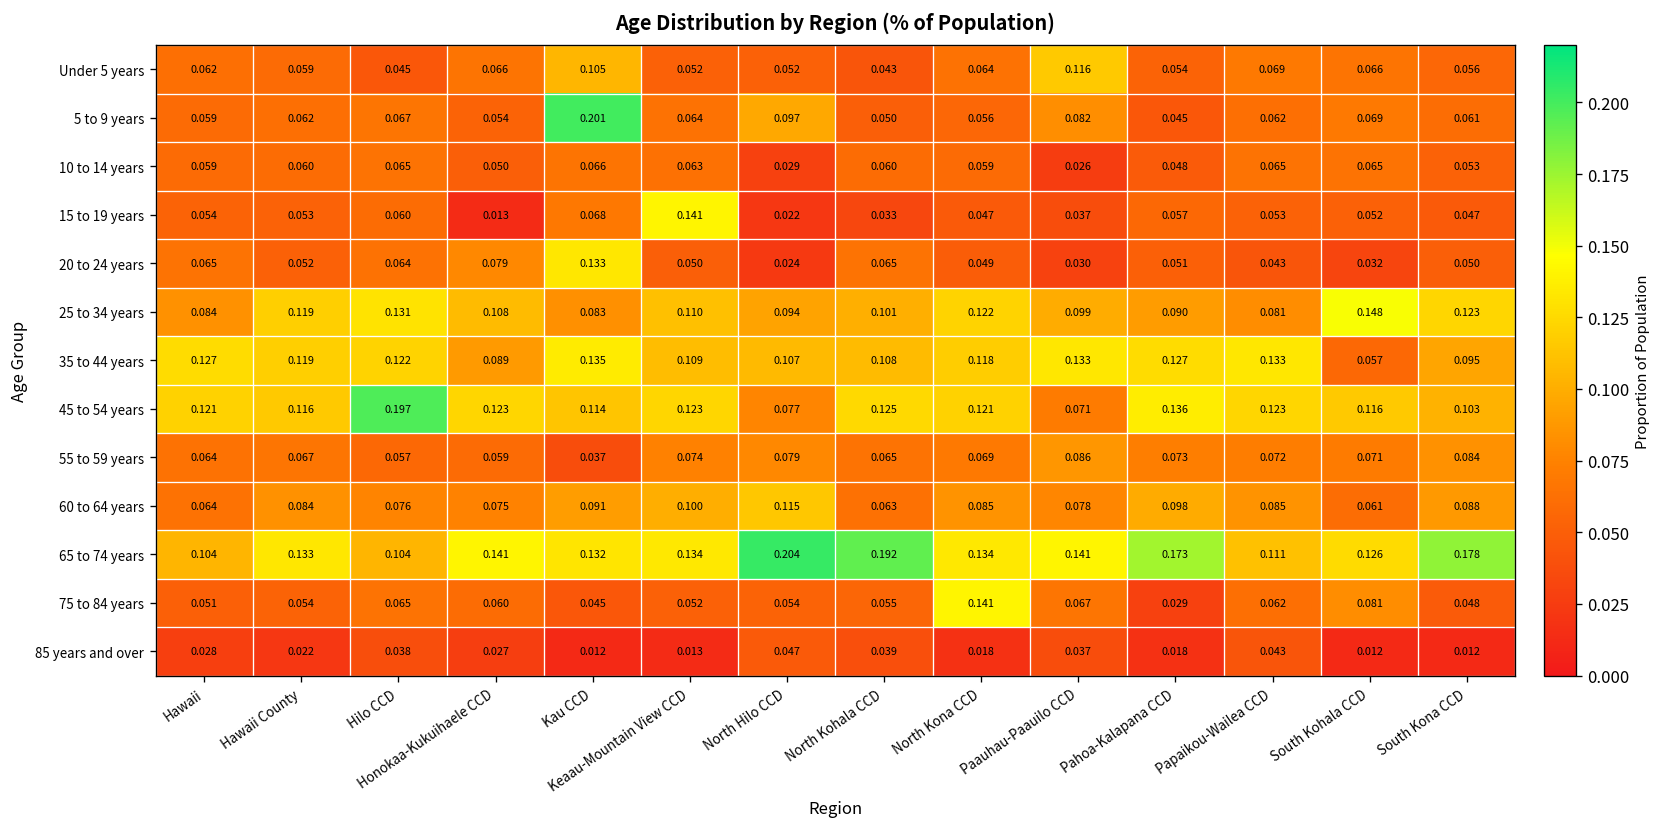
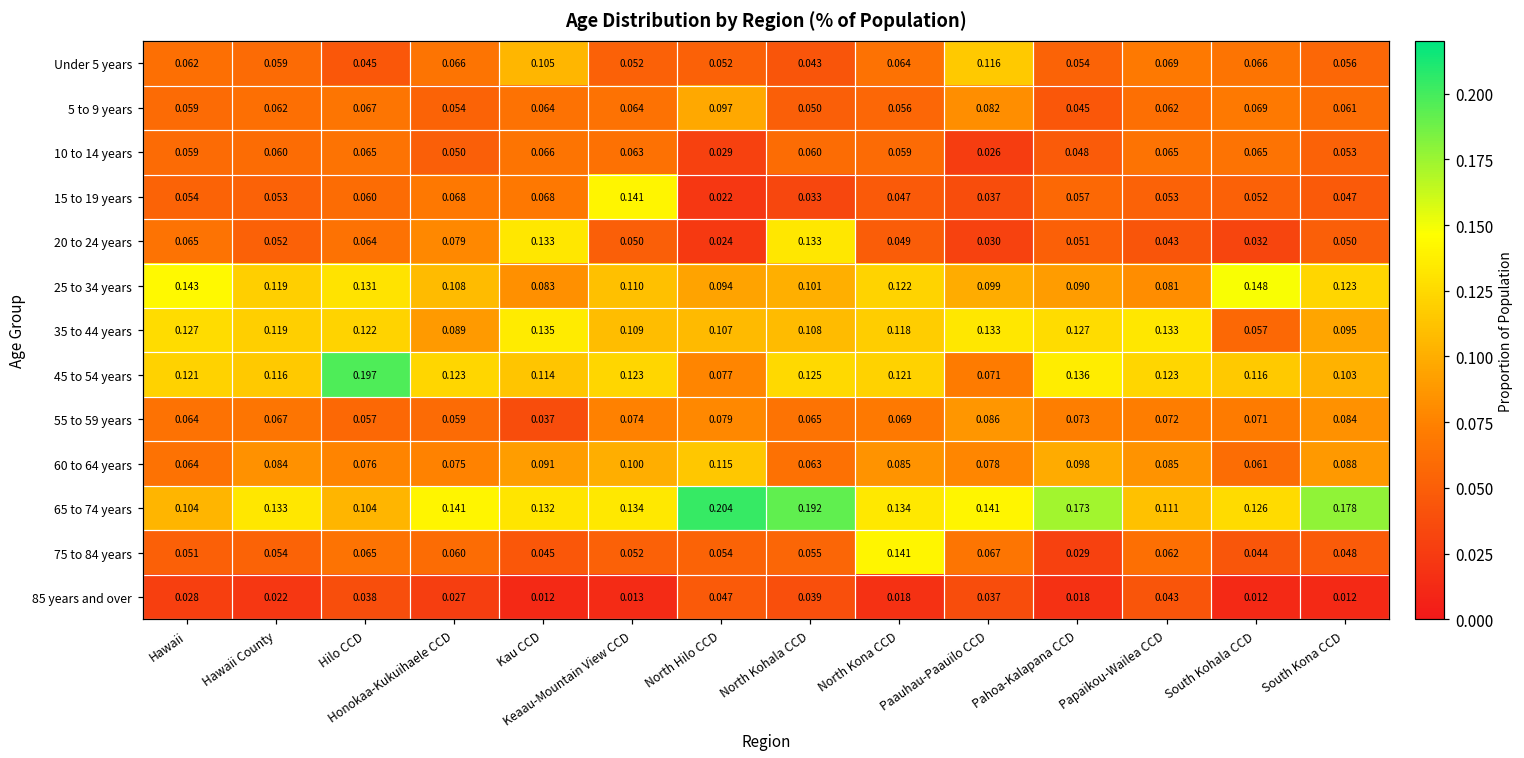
  {
    "Under 5 years": {
      "Hawaii": 0.062,
      "Hawaii County": 0.059,
      "Hilo CCD": 0.045,
      "Honokaa-Kukuihaele CCD": 0.066,
      "Kau CCD": 0.105,
      "Keaau-Mountain View CCD": 0.052,
      "North Hilo CCD": 0.052,
      "North Kohala CCD": 0.043,
      "North Kona CCD": 0.064,
      "Paauhau-Paauilo CCD": 0.116,
      "Pahoa-Kalapana CCD": 0.054,
      "Papaikou-Wailea CCD": 0.069,
      "South Kohala CCD": 0.066,
      "South Kona CCD": 0.056
    },
    "5 to 9 years": {
      "Hawaii": 0.059,
      "Hawaii County": 0.062,
      "Hilo CCD": 0.067,
      "Honokaa-Kukuihaele CCD": 0.054,
-     "Kau CCD": 0.201,
+     "Kau CCD": 0.064,
      "Keaau-Mountain View CCD": 0.064,
      "North Hilo CCD": 0.097,
      "North Kohala CCD": 0.050,
      "North Kona CCD": 0.056,
      "Paauhau-Paauilo CCD": 0.082,
      "Pahoa-Kalapana CCD": 0.045,
      "Papaikou-Wailea CCD": 0.062,
      "South Kohala CCD": 0.069,
      "South Kona CCD": 0.061
    },
    "10 to 14 years": {
      "Hawaii": 0.059,
      "Hawaii County": 0.060,
      "Hilo CCD": 0.065,
      "Honokaa-Kukuihaele CCD": 0.050,
      "Kau CCD": 0.066,
      "Keaau-Mountain View CCD": 0.063,
      "North Hilo CCD": 0.029,
      "North Kohala CCD": 0.060,
      "North Kona CCD": 0.059,
      "Paauhau-Paauilo CCD": 0.026,
      "Pahoa-Kalapana CCD": 0.048,
      "Papaikou-Wailea CCD": 0.065,
      "South Kohala CCD": 0.065,
      "South Kona CCD": 0.053
    },
    "15 to 19 years": {
      "Hawaii": 0.054,
      "Hawaii County": 0.053,
      "Hilo CCD": 0.060,
-     "Honokaa-Kukuihaele CCD": 0.013,
+     "Honokaa-Kukuihaele CCD": 0.068,
      "Kau CCD": 0.068,
      "Keaau-Mountain View CCD": 0.141,
      "North Hilo CCD": 0.022,
      "North Kohala CCD": 0.033,
      "North Kona CCD": 0.047,
      "Paauhau-Paauilo CCD": 0.037,
      "Pahoa-Kalapana CCD": 0.057,
      "Papaikou-Wailea CCD": 0.053,
      "South Kohala CCD": 0.052,
      "South Kona CCD": 0.047
    },
    "20 to 24 years": {
      "Hawaii": 0.065,
      "Hawaii County": 0.052,
      "Hilo CCD": 0.064,
      "Honokaa-Kukuihaele CCD": 0.079,
      "Kau CCD": 0.133,
      "Keaau-Mountain View CCD": 0.050,
      "North Hilo CCD": 0.024,
-     "North Kohala CCD": 0.065,
+     "North Kohala CCD": 0.133,
      "North Kona CCD": 0.049,
      "Paauhau-Paauilo CCD": 0.030,
      "Pahoa-Kalapana CCD": 0.051,
      "Papaikou-Wailea CCD": 0.043,
      "South Kohala CCD": 0.032,
      "South Kona CCD": 0.050
    },
    "25 to 34 years": {
-     "Hawaii": 0.084,
+     "Hawaii": 0.143,
      "Hawaii County": 0.119,
      "Hilo CCD": 0.131,
      "Honokaa-Kukuihaele CCD": 0.108,
      "Kau CCD": 0.083,
      "Keaau-Mountain View CCD": 0.110,
      "North Hilo CCD": 0.094,
      "North Kohala CCD": 0.101,
      "North Kona CCD": 0.122,
      "Paauhau-Paauilo CCD": 0.099,
      "Pahoa-Kalapana CCD": 0.090,
      "Papaikou-Wailea CCD": 0.081,
      "South Kohala CCD": 0.148,
      "South Kona CCD": 0.123
    },
    "35 to 44 years": {
      "Hawaii": 0.127,
      "Hawaii County": 0.119,
      "Hilo CCD": 0.122,
      "Honokaa-Kukuihaele CCD": 0.089,
      "Kau CCD": 0.135,
      "Keaau-Mountain View CCD": 0.109,
      "North Hilo CCD": 0.107,
      "North Kohala CCD": 0.108,
      "North Kona CCD": 0.118,
      "Paauhau-Paauilo CCD": 0.133,
      "Pahoa-Kalapana CCD": 0.127,
      "Papaikou-Wailea CCD": 0.133,
      "South Kohala CCD": 0.057,
      "South Kona CCD": 0.095
    },
    "45 to 54 years": {
      "Hawaii": 0.121,
      "Hawaii County": 0.116,
      "Hilo CCD": 0.197,
      "Honokaa-Kukuihaele CCD": 0.123,
      "Kau CCD": 0.114,
      "Keaau-Mountain View CCD": 0.123,
      "North Hilo CCD": 0.077,
      "North Kohala CCD": 0.125,
      "North Kona CCD": 0.121,
      "Paauhau-Paauilo CCD": 0.071,
      "Pahoa-Kalapana CCD": 0.136,
      "Papaikou-Wailea CCD": 0.123,
      "South Kohala CCD": 0.116,
      "South Kona CCD": 0.103
    },
    "55 to 59 years": {
      "Hawaii": 0.064,
      "Hawaii County": 0.067,
      "Hilo CCD": 0.057,
      "Honokaa-Kukuihaele CCD": 0.059,
      "Kau CCD": 0.037,
      "Keaau-Mountain View CCD": 0.074,
      "North Hilo CCD": 0.079,
      "North Kohala CCD": 0.065,
      "North Kona CCD": 0.069,
      "Paauhau-Paauilo CCD": 0.086,
      "Pahoa-Kalapana CCD": 0.073,
      "Papaikou-Wailea CCD": 0.072,
      "South Kohala CCD": 0.071,
      "South Kona CCD": 0.084
    },
    "60 to 64 years": {
      "Hawaii": 0.064,
      "Hawaii County": 0.084,
      "Hilo CCD": 0.076,
      "Honokaa-Kukuihaele CCD": 0.075,
      "Kau CCD": 0.091,
      "Keaau-Mountain View CCD": 0.100,
      "North Hilo CCD": 0.115,
      "North Kohala CCD": 0.063,
      "North Kona CCD": 0.085,
      "Paauhau-Paauilo CCD": 0.078,
      "Pahoa-Kalapana CCD": 0.098,
      "Papaikou-Wailea CCD": 0.085,
      "South Kohala CCD": 0.061,
      "South Kona CCD": 0.088
    },
    "65 to 74 years": {
      "Hawaii": 0.104,
      "Hawaii County": 0.133,
      "Hilo CCD": 0.104,
      "Honokaa-Kukuihaele CCD": 0.141,
      "Kau CCD": 0.132,
      "Keaau-Mountain View CCD": 0.134,
      "North Hilo CCD": 0.204,
      "North Kohala CCD": 0.192,
      "North Kona CCD": 0.134,
      "Paauhau-Paauilo CCD": 0.141,
      "Pahoa-Kalapana CCD": 0.173,
      "Papaikou-Wailea CCD": 0.111,
      "South Kohala CCD": 0.126,
      "South Kona CCD": 0.178
    },
    "75 to 84 years": {
      "Hawaii": 0.051,
      "Hawaii County": 0.054,
      "Hilo CCD": 0.065,
      "Honokaa-Kukuihaele CCD": 0.060,
      "Kau CCD": 0.045,
      "Keaau-Mountain View CCD": 0.052,
      "North Hilo CCD": 0.054,
      "North Kohala CCD": 0.055,
      "North Kona CCD": 0.141,
      "Paauhau-Paauilo CCD": 0.067,
      "Pahoa-Kalapana CCD": 0.029,
      "Papaikou-Wailea CCD": 0.062,
-     "South Kohala CCD": 0.081,
+     "South Kohala CCD": 0.044,
      "South Kona CCD": 0.048
    },
    "85 years and over": {
      "Hawaii": 0.028,
      "Hawaii County": 0.022,
      "Hilo CCD": 0.038,
      "Honokaa-Kukuihaele CCD": 0.027,
      "Kau CCD": 0.012,
      "Keaau-Mountain View CCD": 0.013,
      "North Hilo CCD": 0.047,
      "North Kohala CCD": 0.039,
      "North Kona CCD": 0.018,
      "Paauhau-Paauilo CCD": 0.037,
      "Pahoa-Kalapana CCD": 0.018,
      "Papaikou-Wailea CCD": 0.043,
      "South Kohala CCD": 0.012,
      "South Kona CCD": 0.012
    }
  }
